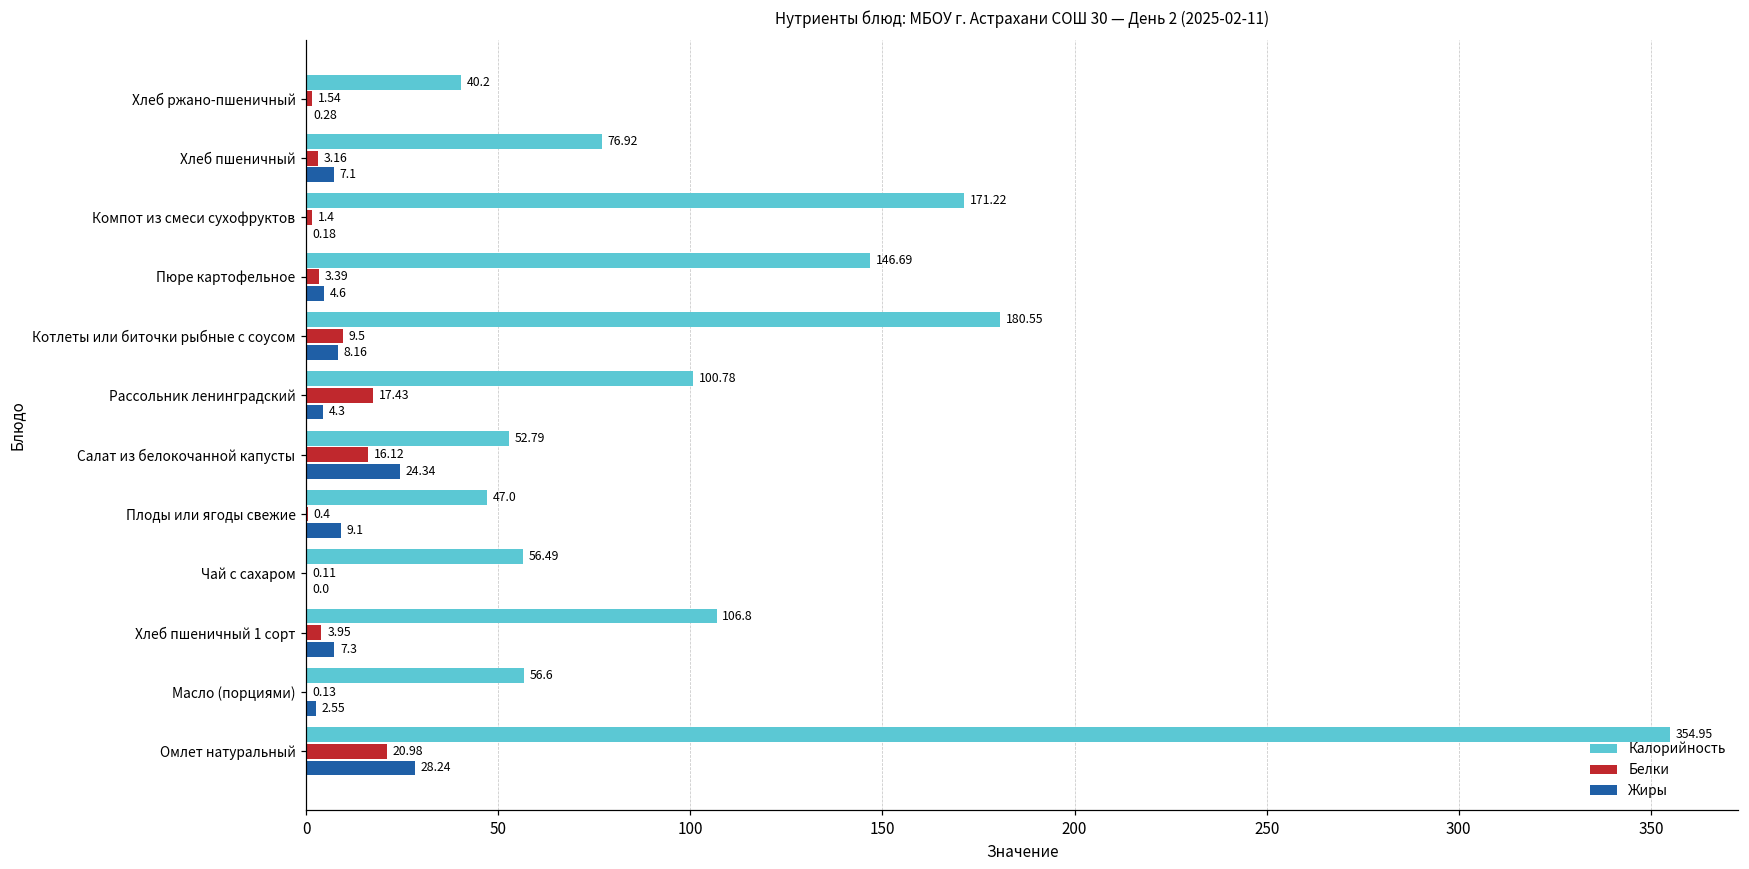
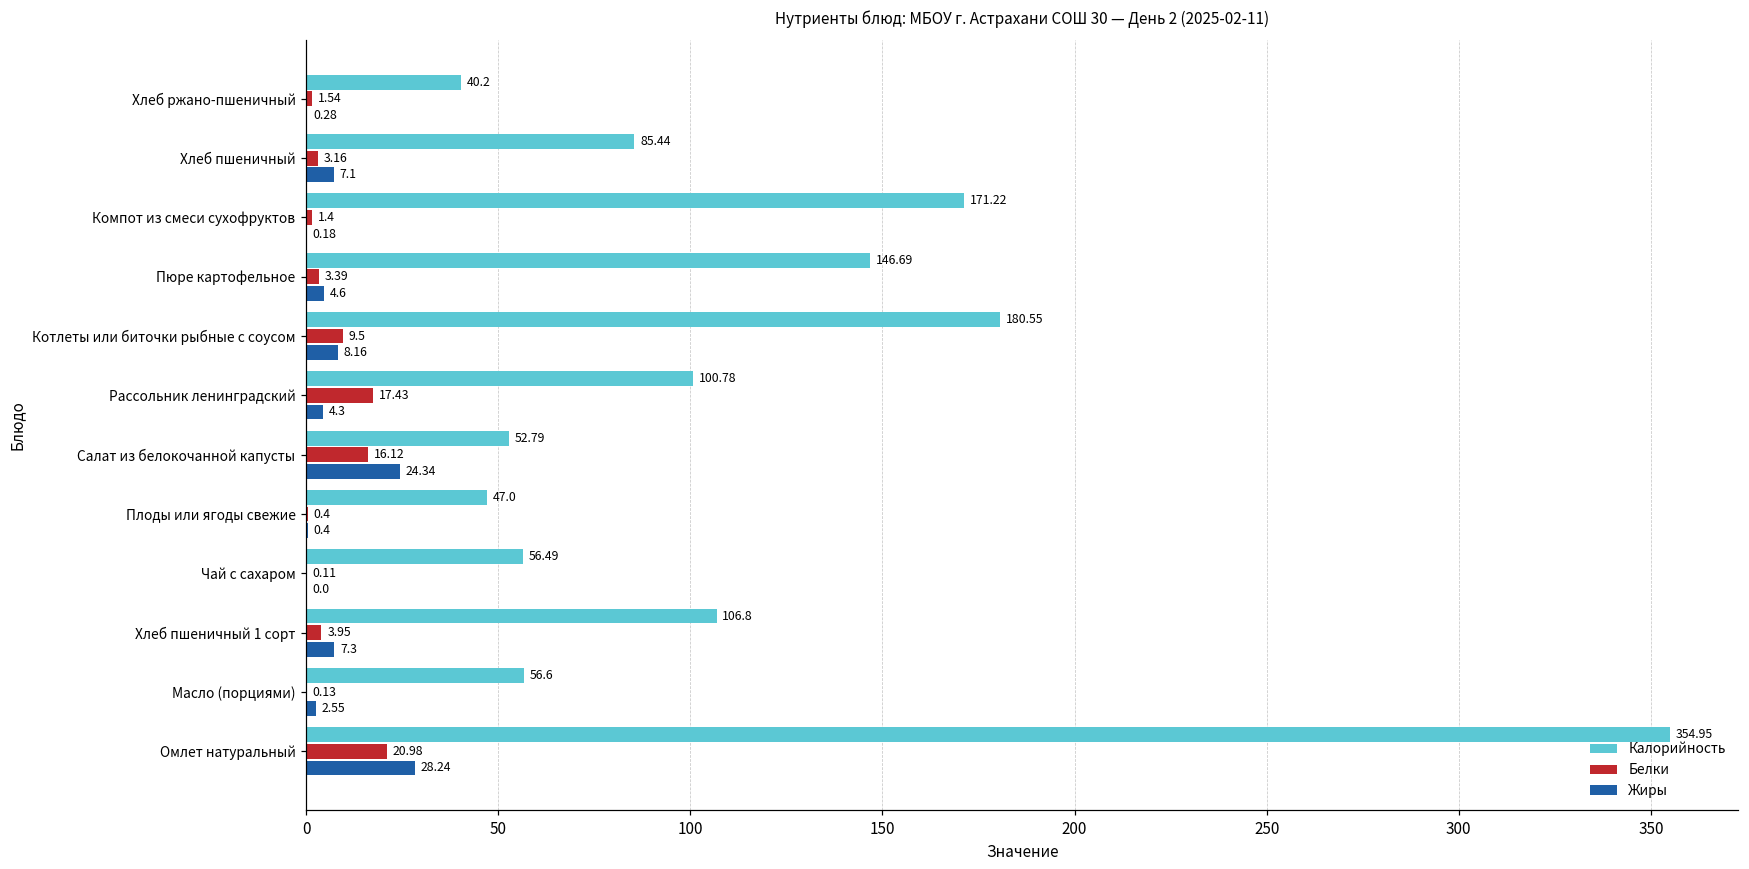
  {
    "Калорийность": {
      "Хлеб ржано-пшеничный": 40.2,
-     "Хлеб пшеничный": 76.92,
+     "Хлеб пшеничный": 85.44,
      "Компот из смеси сухофруктов": 171.22,
      "Пюре картофельное": 146.69,
      "Котлеты или биточки рыбные с соусом": 180.55,
      "Рассольник ленинградский": 100.78,
      "Салат из белокочанной капусты": 52.79,
      "Плоды или ягоды свежие": 47.0,
      "Чай с сахаром": 56.49,
      "Хлеб пшеничный 1 сорт": 106.8,
      "Масло (порциями)": 56.6,
      "Омлет натуральный": 354.95
    },
    "Белки": {
      "Хлеб ржано-пшеничный": 1.54,
      "Хлеб пшеничный": 3.16,
      "Компот из смеси сухофруктов": 1.4,
      "Пюре картофельное": 3.39,
      "Котлеты или биточки рыбные с соусом": 9.5,
      "Рассольник ленинградский": 17.43,
      "Салат из белокочанной капусты": 16.12,
      "Плоды или ягоды свежие": 0.4,
      "Чай с сахаром": 0.11,
      "Хлеб пшеничный 1 сорт": 3.95,
      "Масло (порциями)": 0.13,
      "Омлет натуральный": 20.98
    },
    "Жиры": {
      "Хлеб ржано-пшеничный": 0.28,
      "Хлеб пшеничный": 7.1,
      "Компот из смеси сухофруктов": 0.18,
      "Пюре картофельное": 4.6,
      "Котлеты или биточки рыбные с соусом": 8.16,
      "Рассольник ленинградский": 4.3,
      "Салат из белокочанной капусты": 24.34,
-     "Плоды или ягоды свежие": 9.1,
+     "Плоды или ягоды свежие": 0.4,
      "Чай с сахаром": 0.0,
      "Хлеб пшеничный 1 сорт": 7.3,
      "Масло (порциями)": 2.55,
      "Омлет натуральный": 28.24
    }
  }
